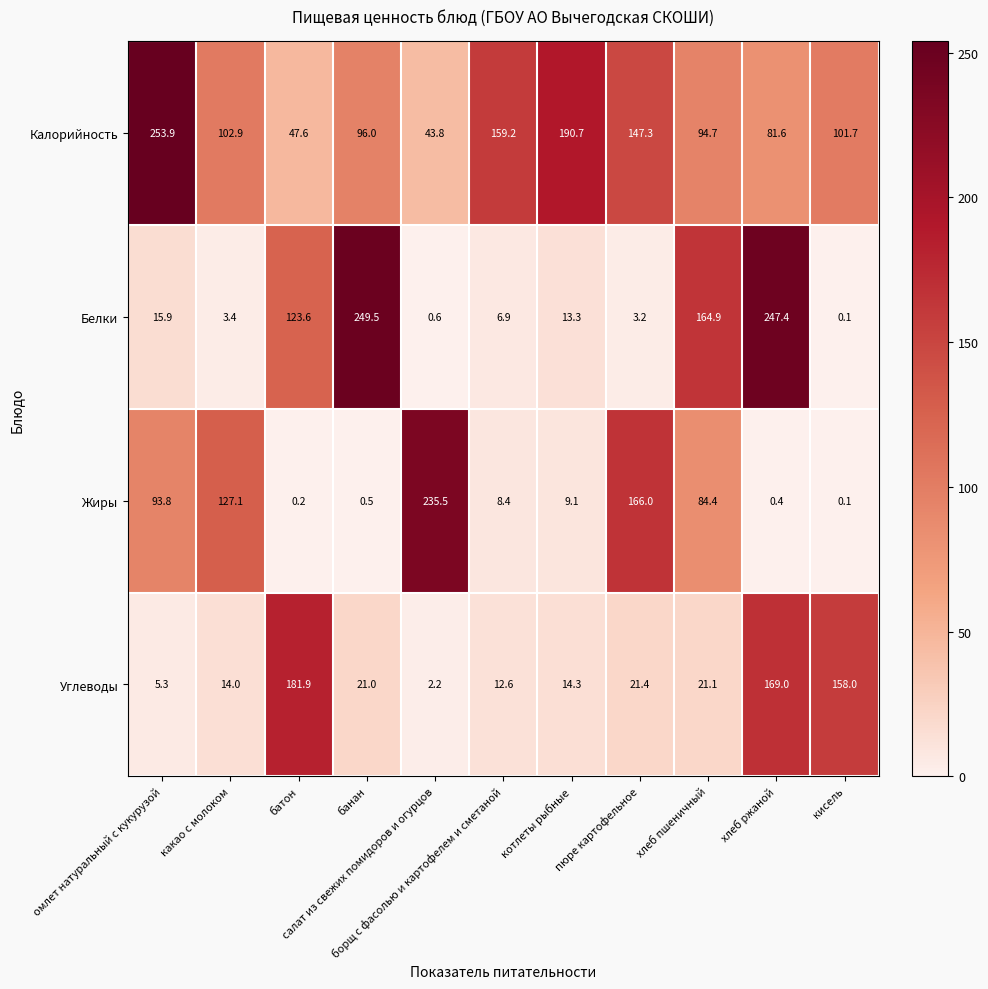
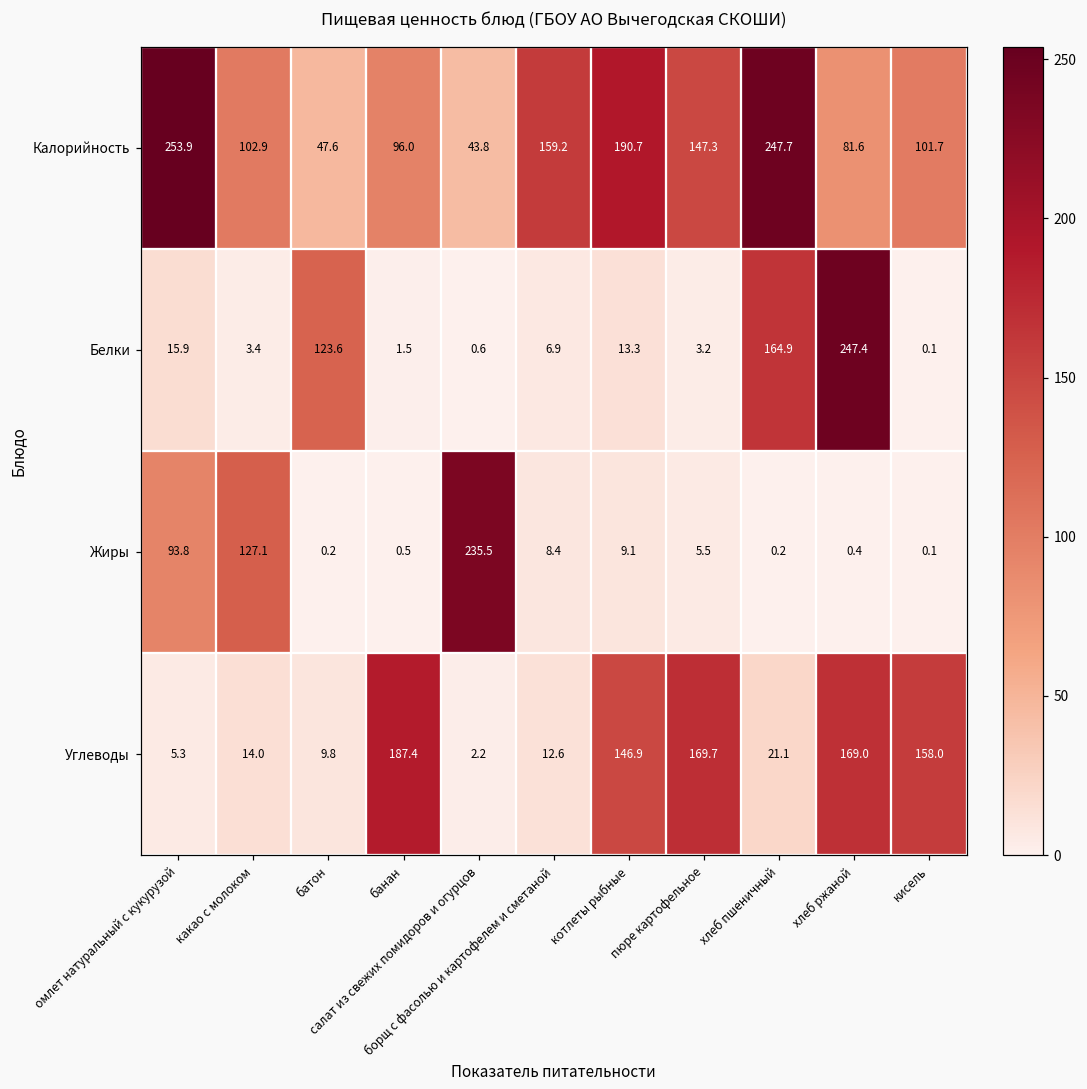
  {
    "Калорийность": {
      "омлет натуральный с кукурузой": 253.9,
      "какао с молоком": 102.9,
      "батон": 47.6,
      "банан": 96.0,
      "салат из свежих помидоров и огурцов": 43.8,
      "борщ с фасолью и картофелем и сметаной": 159.2,
      "котлеты рыбные": 190.7,
      "пюре картофельное": 147.3,
-     "хлеб пшеничный": 94.7,
+     "хлеб пшеничный": 247.7,
      "хлеб ржаной": 81.6,
      "кисель": 101.7
    },
    "Белки": {
      "омлет натуральный с кукурузой": 15.9,
      "какао с молоком": 3.4,
      "батон": 123.6,
-     "банан": 249.5,
+     "банан": 1.5,
      "салат из свежих помидоров и огурцов": 0.6,
      "борщ с фасолью и картофелем и сметаной": 6.9,
      "котлеты рыбные": 13.3,
      "пюре картофельное": 3.2,
      "хлеб пшеничный": 164.9,
      "хлеб ржаной": 247.4,
      "кисель": 0.1
    },
    "Жиры": {
      "омлет натуральный с кукурузой": 93.8,
      "какао с молоком": 127.1,
      "батон": 0.2,
      "банан": 0.5,
      "салат из свежих помидоров и огурцов": 235.5,
      "борщ с фасолью и картофелем и сметаной": 8.4,
      "котлеты рыбные": 9.1,
-     "пюре картофельное": 166.0,
-     "хлеб пшеничный": 84.4,
+     "пюре картофельное": 5.5,
+     "хлеб пшеничный": 0.2,
      "хлеб ржаной": 0.4,
      "кисель": 0.1
    },
    "Углеводы": {
      "омлет натуральный с кукурузой": 5.3,
      "какао с молоком": 14.0,
-     "батон": 181.9,
-     "банан": 21.0,
+     "батон": 9.8,
+     "банан": 187.4,
      "салат из свежих помидоров и огурцов": 2.2,
      "борщ с фасолью и картофелем и сметаной": 12.6,
-     "котлеты рыбные": 14.3,
-     "пюре картофельное": 21.4,
+     "котлеты рыбные": 146.9,
+     "пюре картофельное": 169.7,
      "хлеб пшеничный": 21.1,
      "хлеб ржаной": 169.0,
      "кисель": 158.0
    }
  }
